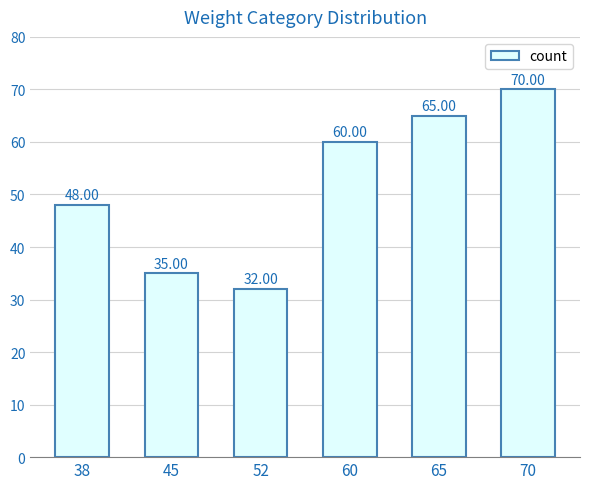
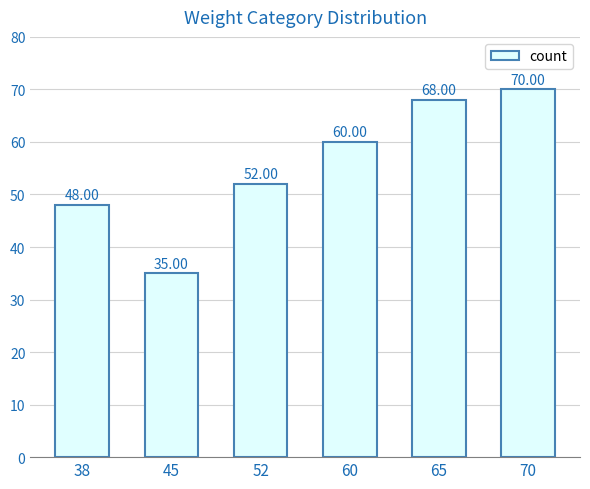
  {
    "38": 48.00,
    "45": 35.00,
-   "52": 32.00,
+   "52": 52.00,
    "60": 60.00,
-   "65": 65.00,
+   "65": 68.00,
    "70": 70.00
  }
